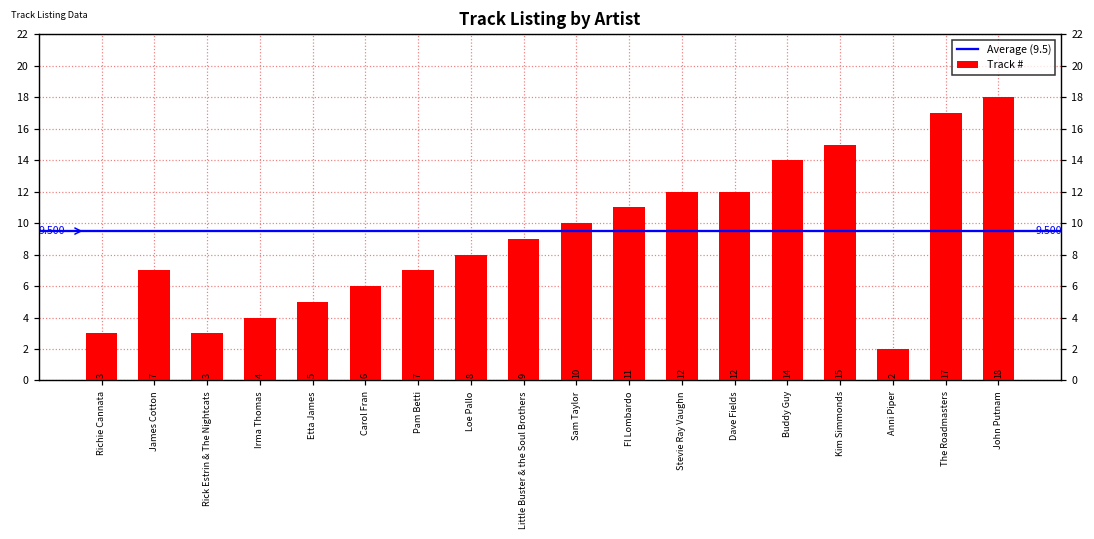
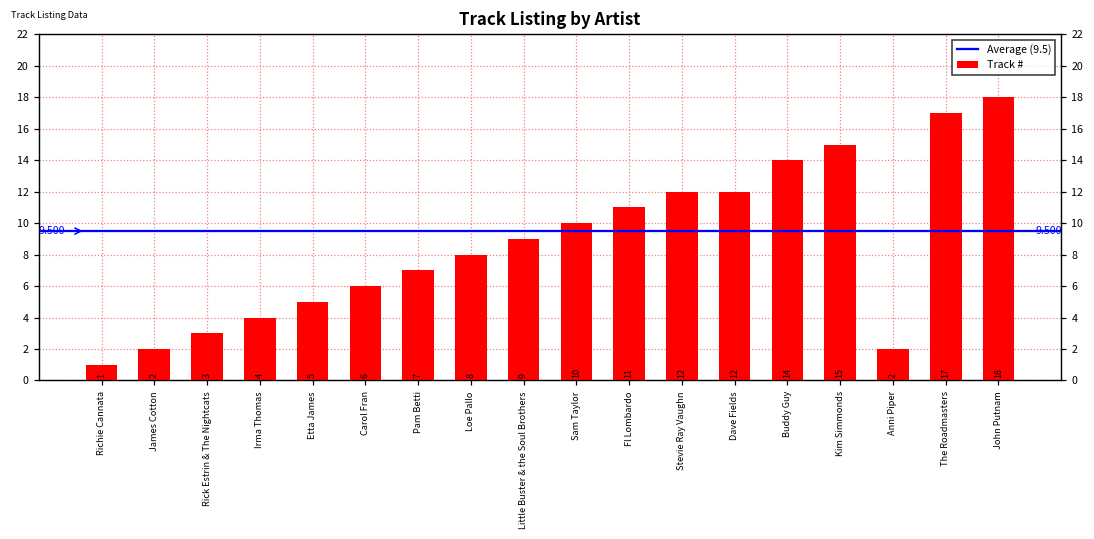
  {
-   "Richie Cannata": 3,
-   "James Cotton": 7,
+   "Richie Cannata": 1,
+   "James Cotton": 2,
    "Rick Estrin & The Nightcats": 3,
    "Irma Thomas": 4,
    "Etta James": 5,
    "Carol Fran": 6,
    "Pam Betti": 7,
    "Loe Pallo": 8,
    "Little Buster & the Soul Brothers": 9,
    "Sam Taylor": 10,
    "Fl Lombardo": 11,
    "Stevie Ray Vaughn": 12,
    "Dave Fields": 12,
    "Buddy Guy": 14,
    "Kim Simmonds": 15,
    "Anni Piper": 2,
    "The Roadmasters": 17,
    "John Putnam": 18
  }
